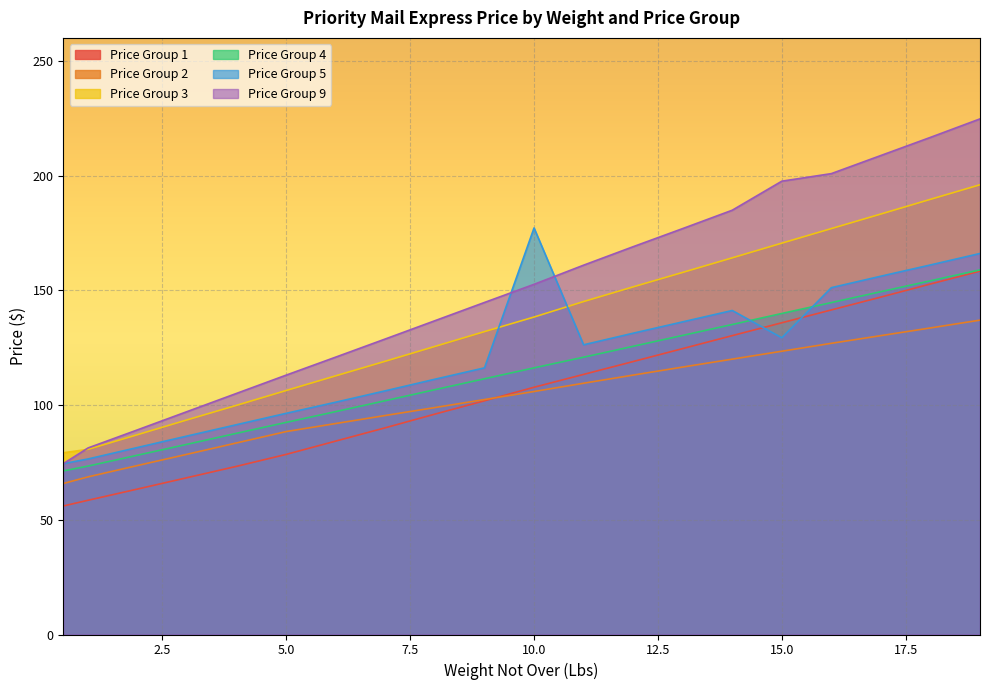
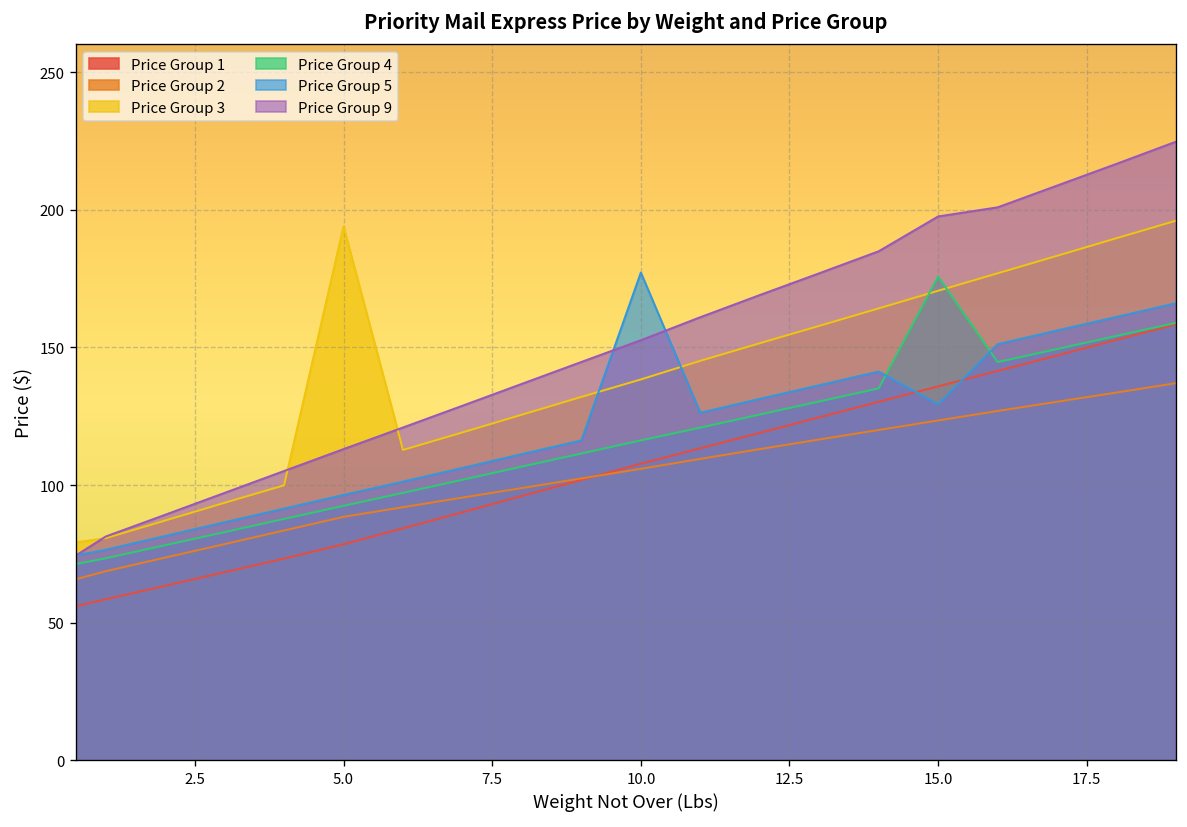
  {
    "Price Group 3": {
-     "5.0": 106,
+     "5.0": 194,
      "10.0": 138,
      "15.0": 171
    },
    "Price Group 4": {
      "5.0": 92,
      "10.0": 116,
-     "15.0": 140
+     "15.0": 176
    },
    "Price Group 5": {
      "5.0": 96,
      "10.0": 177,
      "15.0": 129
    },
    "Price Group 9": {
      "5.0": 113,
      "10.0": 153,
      "15.0": 198
    }
  }
